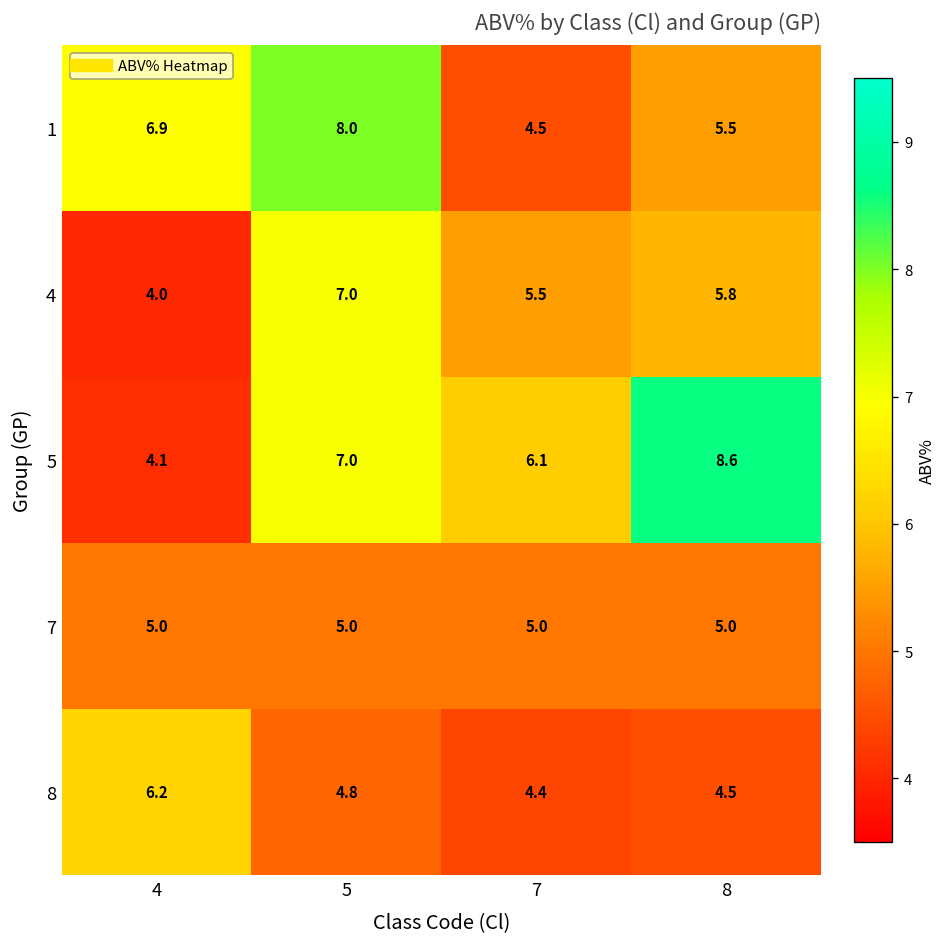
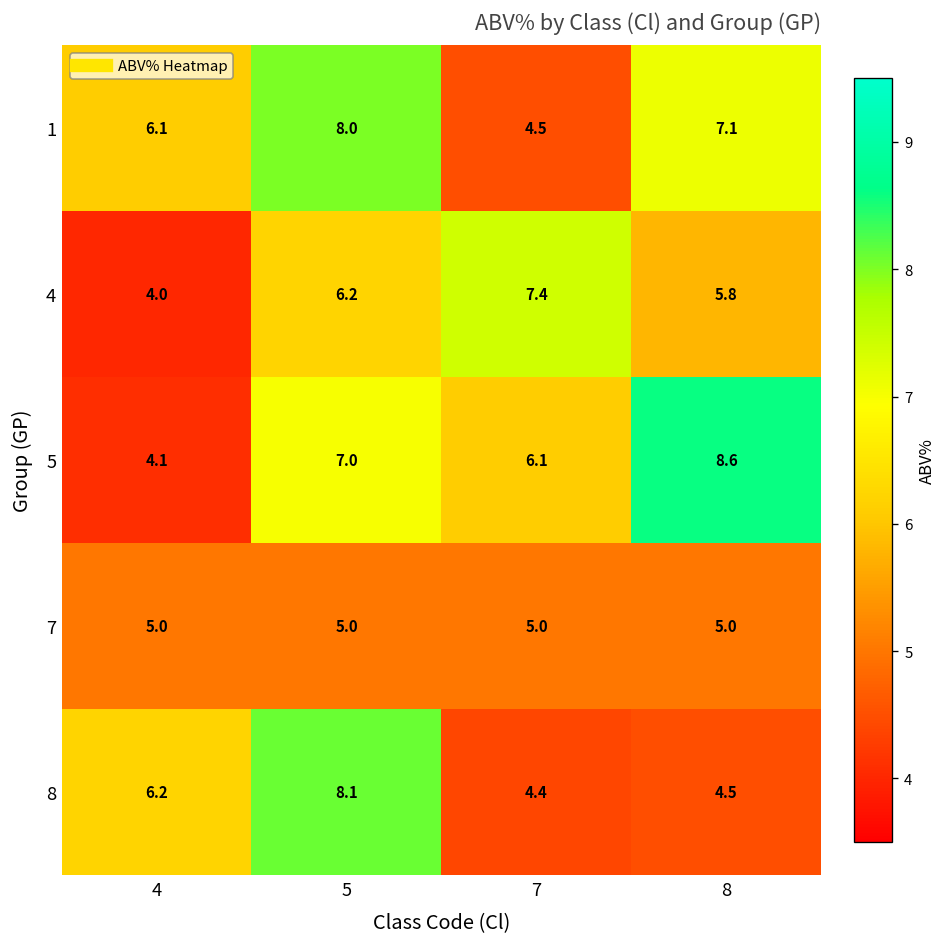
  {
    "1": {
-     "4": 6.9,
+     "4": 6.1,
      "5": 8.0,
      "7": 4.5,
-     "8": 5.5
+     "8": 7.1
    },
    "4": {
      "4": 4.0,
-     "5": 7.0,
-     "7": 5.5,
+     "5": 6.2,
+     "7": 7.4,
      "8": 5.8
    },
    "5": {
      "4": 4.1,
      "5": 7.0,
      "7": 6.1,
      "8": 8.6
    },
    "7": {
      "4": 5.0,
      "5": 5.0,
      "7": 5.0,
      "8": 5.0
    },
    "8": {
      "4": 6.2,
-     "5": 4.8,
+     "5": 8.1,
      "7": 4.4,
      "8": 4.5
    }
  }
